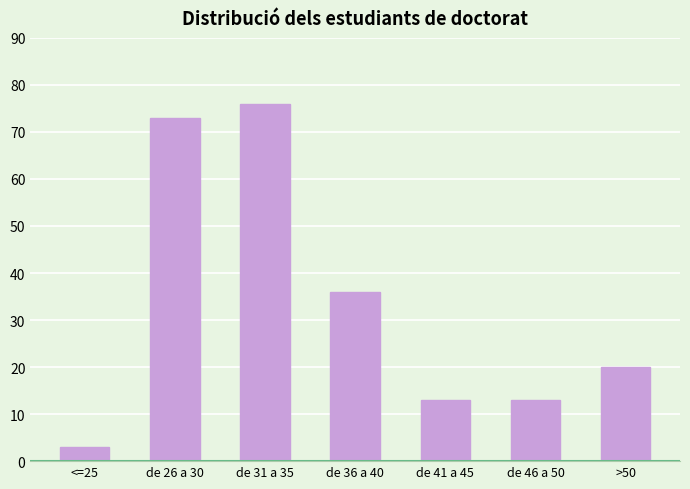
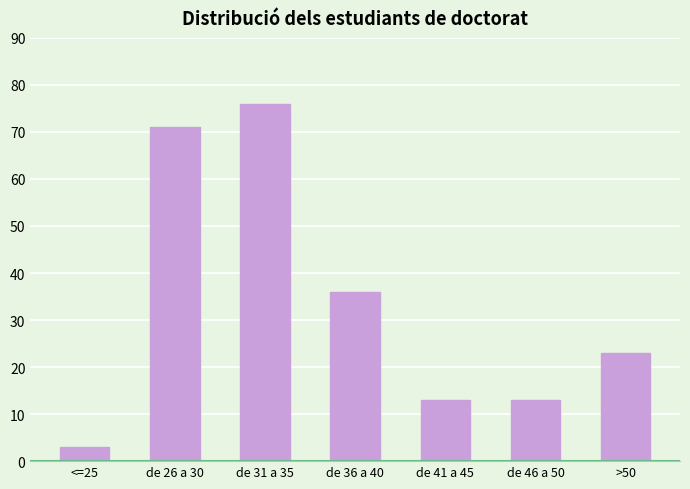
  {
    "<=25": 3,
-   "de 26 a 30": 73,
+   "de 26 a 30": 71,
    "de 31 a 35": 76,
    "de 36 a 40": 36,
    "de 41 a 45": 13,
    "de 46 a 50": 13,
-   ">50": 20
+   ">50": 23
  }
